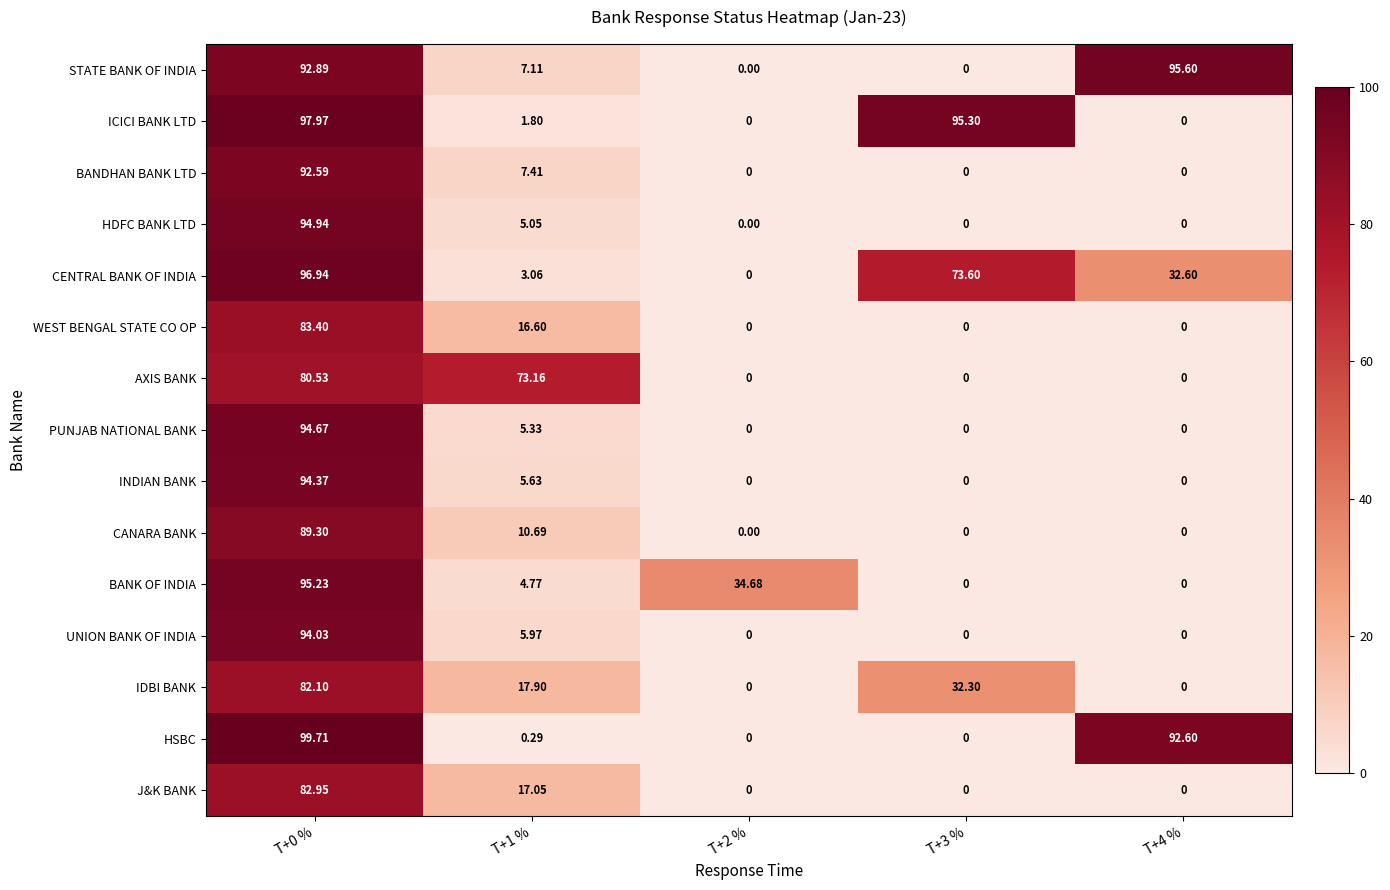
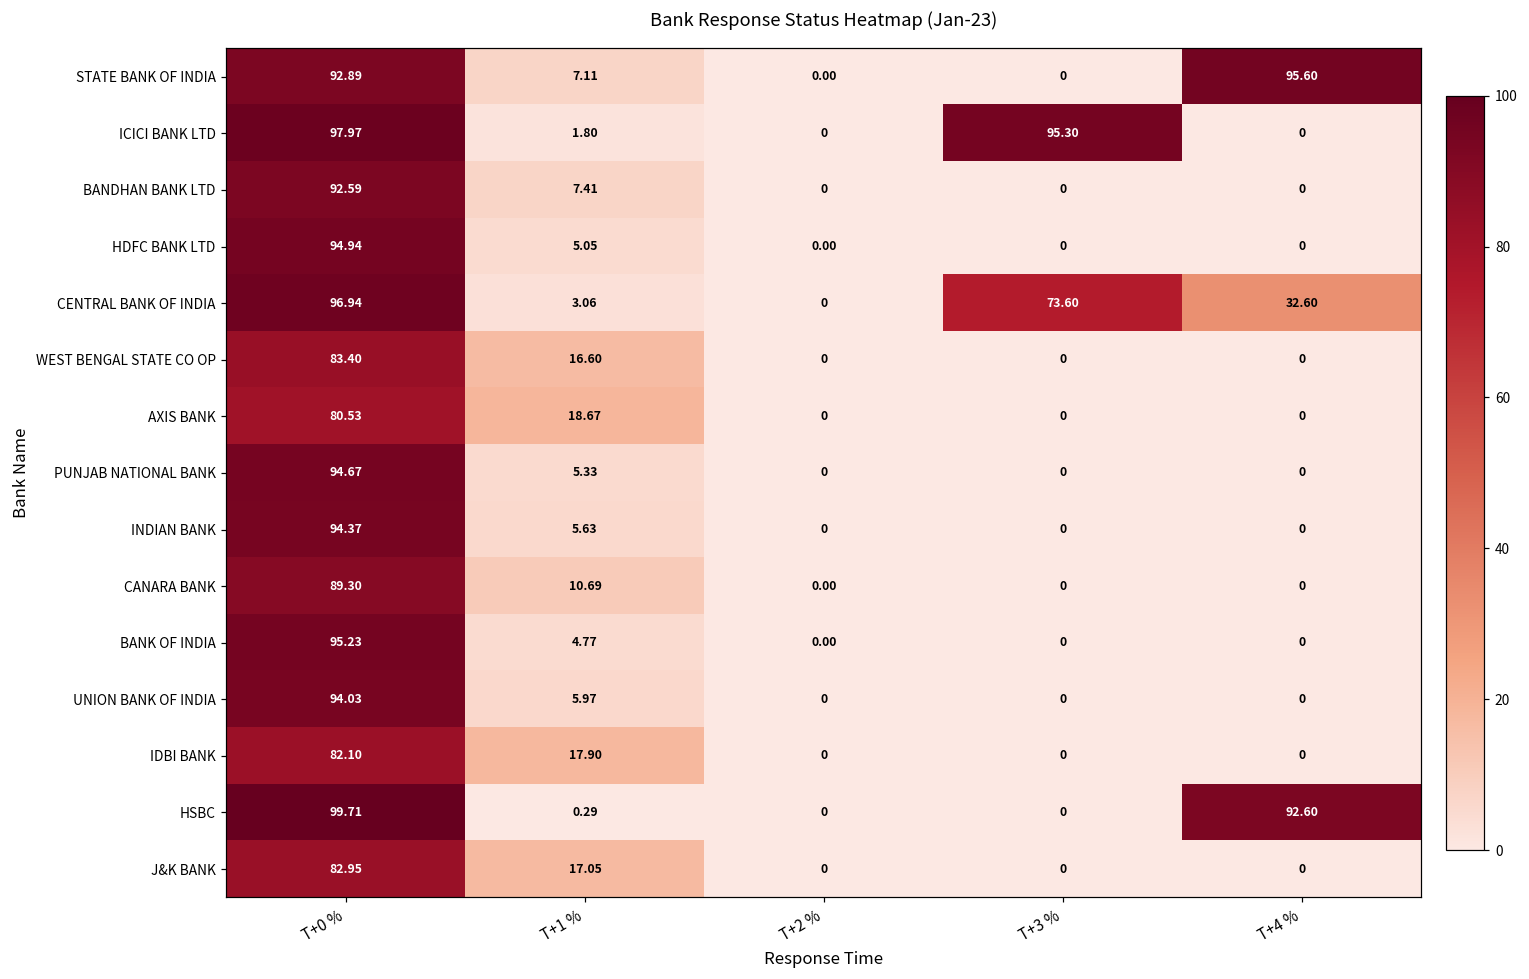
  {
    "STATE BANK OF INDIA": {
      "T+0 %": 92.89,
      "T+1 %": 7.11,
      "T+2 %": 0.00,
      "T+3 %": 0,
      "T+4 %": 95.60
    },
    "ICICI BANK LTD": {
      "T+0 %": 97.97,
      "T+1 %": 1.80,
      "T+2 %": 0,
      "T+3 %": 95.30,
      "T+4 %": 0
    },
    "BANDHAN BANK LTD": {
      "T+0 %": 92.59,
      "T+1 %": 7.41,
      "T+2 %": 0,
      "T+3 %": 0,
      "T+4 %": 0
    },
    "HDFC BANK LTD": {
      "T+0 %": 94.94,
      "T+1 %": 5.05,
      "T+2 %": 0.00,
      "T+3 %": 0,
      "T+4 %": 0
    },
    "CENTRAL BANK OF INDIA": {
      "T+0 %": 96.94,
      "T+1 %": 3.06,
      "T+2 %": 0,
      "T+3 %": 73.60,
      "T+4 %": 32.60
    },
    "WEST BENGAL STATE CO OP": {
      "T+0 %": 83.40,
      "T+1 %": 16.60,
      "T+2 %": 0,
      "T+3 %": 0,
      "T+4 %": 0
    },
    "AXIS BANK": {
      "T+0 %": 80.53,
-     "T+1 %": 73.16,
+     "T+1 %": 18.67,
      "T+2 %": 0,
      "T+3 %": 0,
      "T+4 %": 0
    },
    "PUNJAB NATIONAL BANK": {
      "T+0 %": 94.67,
      "T+1 %": 5.33,
      "T+2 %": 0,
      "T+3 %": 0,
      "T+4 %": 0
    },
    "INDIAN BANK": {
      "T+0 %": 94.37,
      "T+1 %": 5.63,
      "T+2 %": 0,
      "T+3 %": 0,
      "T+4 %": 0
    },
    "CANARA BANK": {
      "T+0 %": 89.30,
      "T+1 %": 10.69,
      "T+2 %": 0.00,
      "T+3 %": 0,
      "T+4 %": 0
    },
    "BANK OF INDIA": {
      "T+0 %": 95.23,
      "T+1 %": 4.77,
-     "T+2 %": 34.68,
+     "T+2 %": 0.00,
      "T+3 %": 0,
      "T+4 %": 0
    },
    "UNION BANK OF INDIA": {
      "T+0 %": 94.03,
      "T+1 %": 5.97,
      "T+2 %": 0,
      "T+3 %": 0,
      "T+4 %": 0
    },
    "IDBI BANK": {
      "T+0 %": 82.10,
      "T+1 %": 17.90,
      "T+2 %": 0,
-     "T+3 %": 32.30,
+     "T+3 %": 0,
      "T+4 %": 0
    },
    "HSBC": {
      "T+0 %": 99.71,
      "T+1 %": 0.29,
      "T+2 %": 0,
      "T+3 %": 0,
      "T+4 %": 92.60
    },
    "J&K BANK": {
      "T+0 %": 82.95,
      "T+1 %": 17.05,
      "T+2 %": 0,
      "T+3 %": 0,
      "T+4 %": 0
    }
  }
